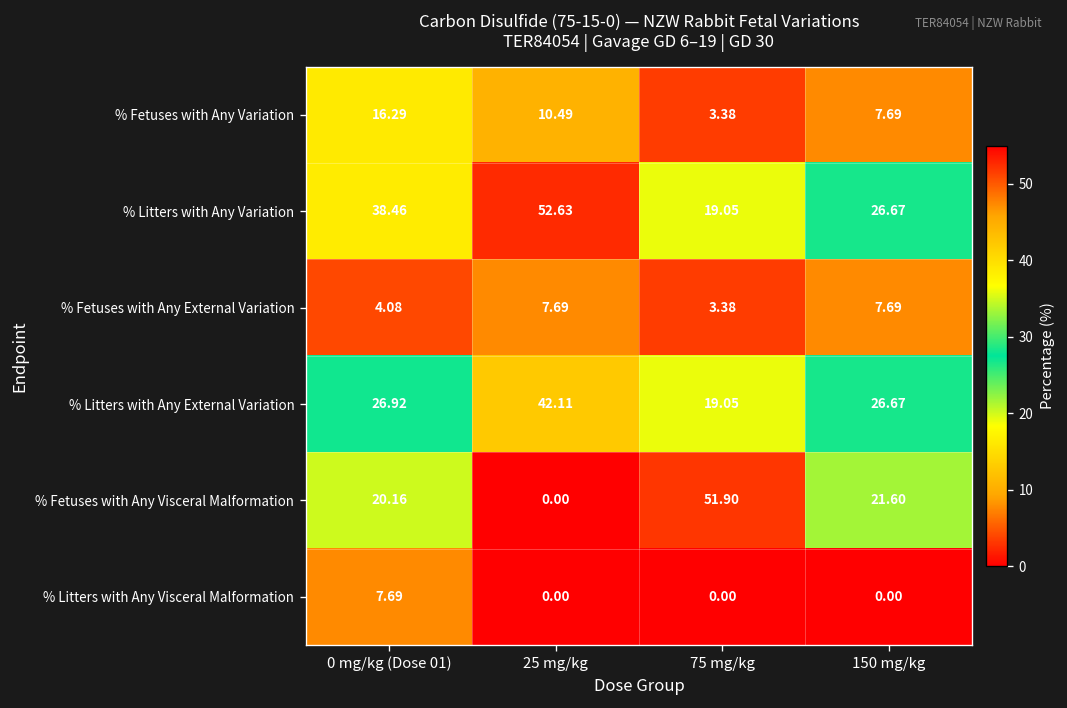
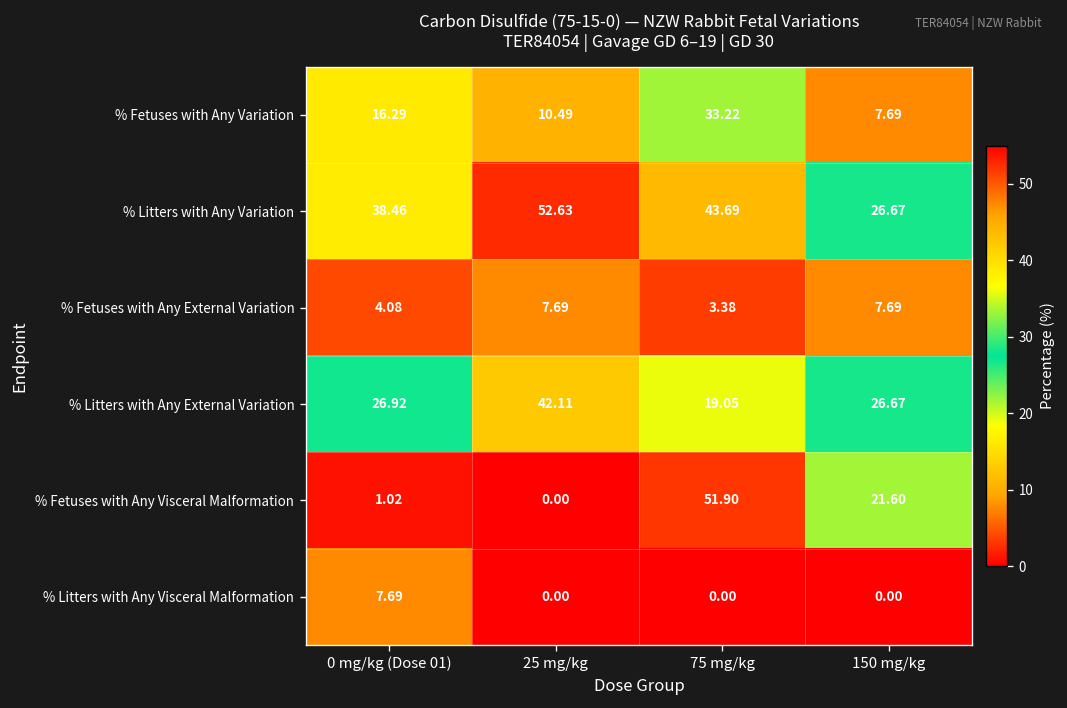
  {
    "% Fetuses with Any Variation": {
      "0 mg/kg (Dose 01)": 16.29,
      "25 mg/kg": 10.49,
-     "75 mg/kg": 3.38,
+     "75 mg/kg": 33.22,
      "150 mg/kg": 7.69
    },
    "% Litters with Any Variation": {
      "0 mg/kg (Dose 01)": 38.46,
      "25 mg/kg": 52.63,
-     "75 mg/kg": 19.05,
+     "75 mg/kg": 43.69,
      "150 mg/kg": 26.67
    },
    "% Fetuses with Any External Variation": {
      "0 mg/kg (Dose 01)": 4.08,
      "25 mg/kg": 7.69,
      "75 mg/kg": 3.38,
      "150 mg/kg": 7.69
    },
    "% Litters with Any External Variation": {
      "0 mg/kg (Dose 01)": 26.92,
      "25 mg/kg": 42.11,
      "75 mg/kg": 19.05,
      "150 mg/kg": 26.67
    },
    "% Fetuses with Any Visceral Malformation": {
-     "0 mg/kg (Dose 01)": 20.16,
+     "0 mg/kg (Dose 01)": 1.02,
      "25 mg/kg": 0.00,
      "75 mg/kg": 51.90,
      "150 mg/kg": 21.60
    },
    "% Litters with Any Visceral Malformation": {
      "0 mg/kg (Dose 01)": 7.69,
      "25 mg/kg": 0.00,
      "75 mg/kg": 0.00,
      "150 mg/kg": 0.00
    }
  }
